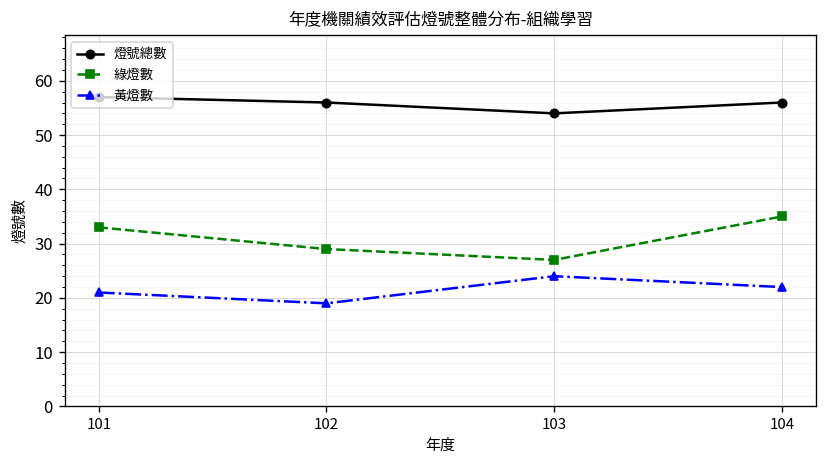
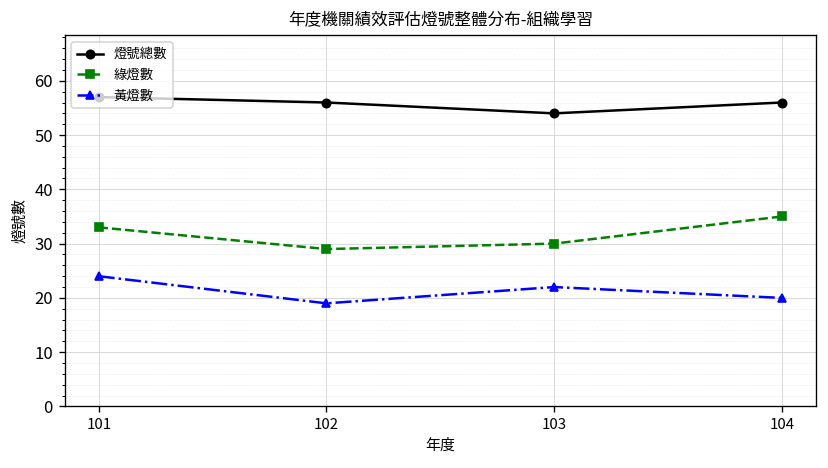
  {
    "燈號總數": {
      "102": 56,
      "103": 54,
      "104": 56
    },
    "綠燈數": {
      "101": 33,
      "102": 29,
-     "103": 27,
+     "103": 30,
      "104": 35
    },
    "黃燈數": {
-     "101": 21,
+     "101": 24,
      "102": 19,
-     "103": 24,
-     "104": 22
+     "103": 22,
+     "104": 20
    }
  }
